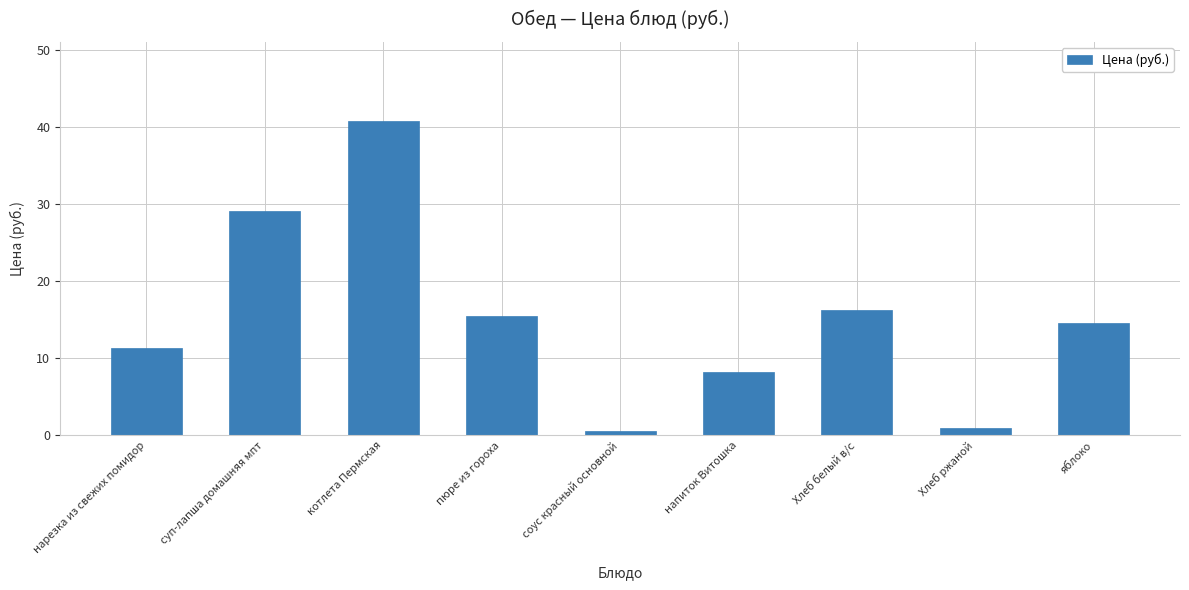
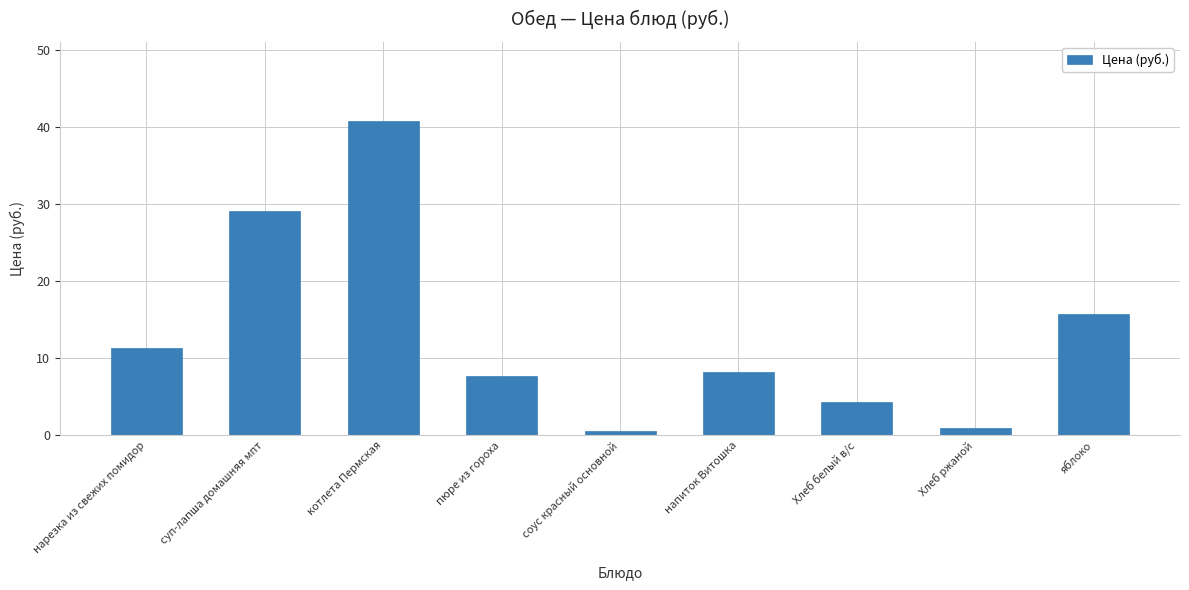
  {
    "нарезка из свежих помидор": 11,
    "суп-лапша домашняя мпт": 29,
    "котлета Пермская": 41,
-   "пюре из гороха": 16,
+   "пюре из гороха": 8,
    "соус красный основной": 1,
    "напиток Витошка": 8,
-   "Хлеб белый в/с": 16,
+   "Хлеб белый в/с": 4,
    "Хлеб ржаной": 1,
-   "яблоко": 15
+   "яблоко": 16
  }
